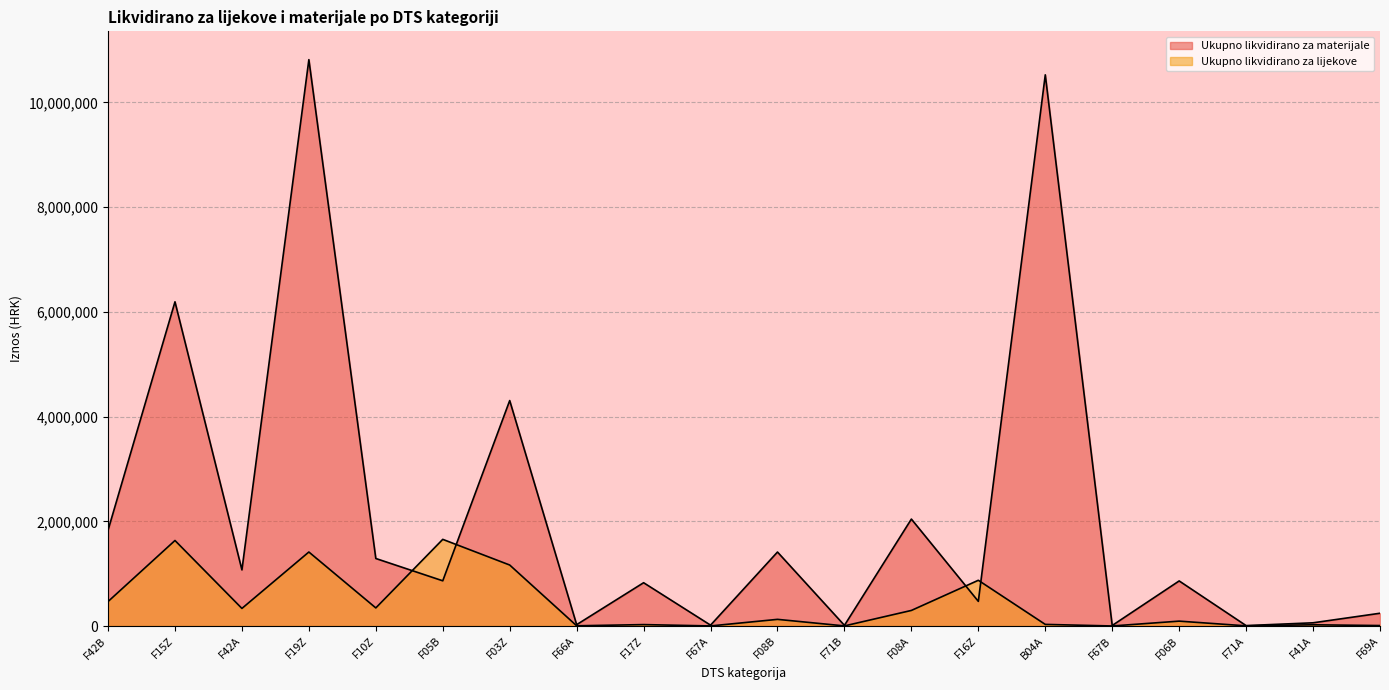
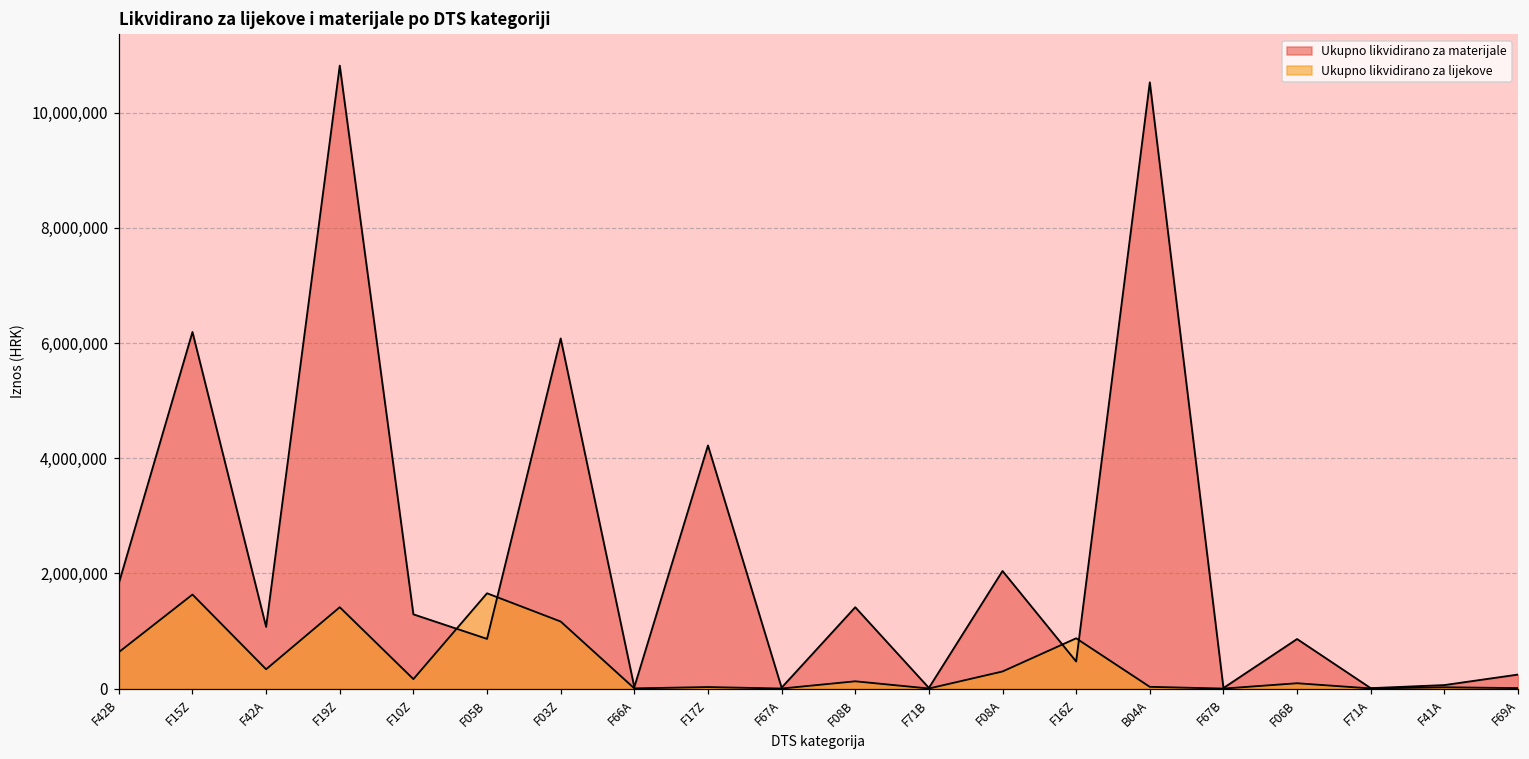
  {
    "Ukupno likvidirano za materijale": {
      "F42B": "1,800,000",
      "F15Z": "6,200,000",
      "F42A": "1,100,000",
      "F19Z": "10,800,000",
      "F10Z": "1,300,000",
      "F05B": "900,000",
-     "F03Z": "4,300,000",
-     "F17Z": "800,000",
+     "F03Z": "6,100,000",
+     "F17Z": "4,200,000",
      "F08B": "1,400,000",
      "F08A": "2,000,000",
      "F16Z": "500,000",
      "B04A": "10,500,000",
      "F06B": "900,000",
      "F69A": "200,000"
    },
    "Ukupno likvidirano za lijekove": {
-     "F42B": "500,000",
+     "F42B": "600,000",
      "F15Z": "1,600,000",
      "F42A": "300,000",
      "F19Z": "1,400,000",
-     "F10Z": "300,000",
+     "F10Z": "200,000",
      "F05B": "1,700,000",
      "F03Z": "1,200,000",
      "F17Z": "0",
      "F08B": "100,000",
      "F08A": "300,000",
      "F16Z": "900,000",
      "B04A": "0",
      "F06B": "100,000",
      "F69A": "0"
    }
  }
